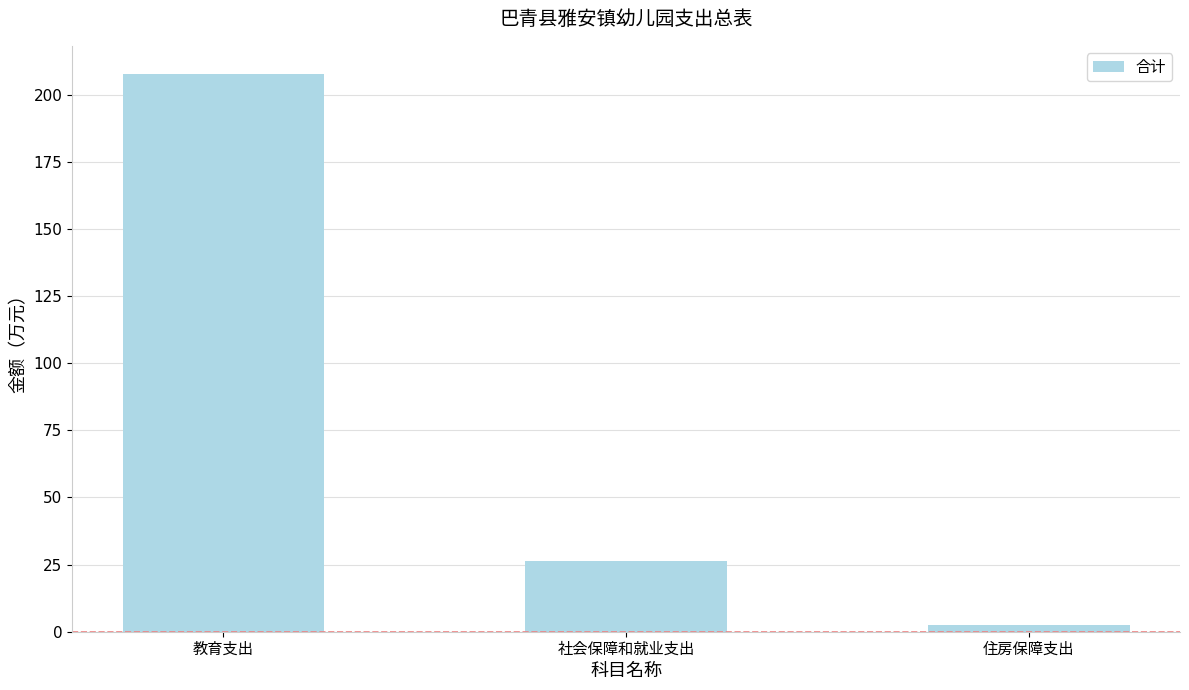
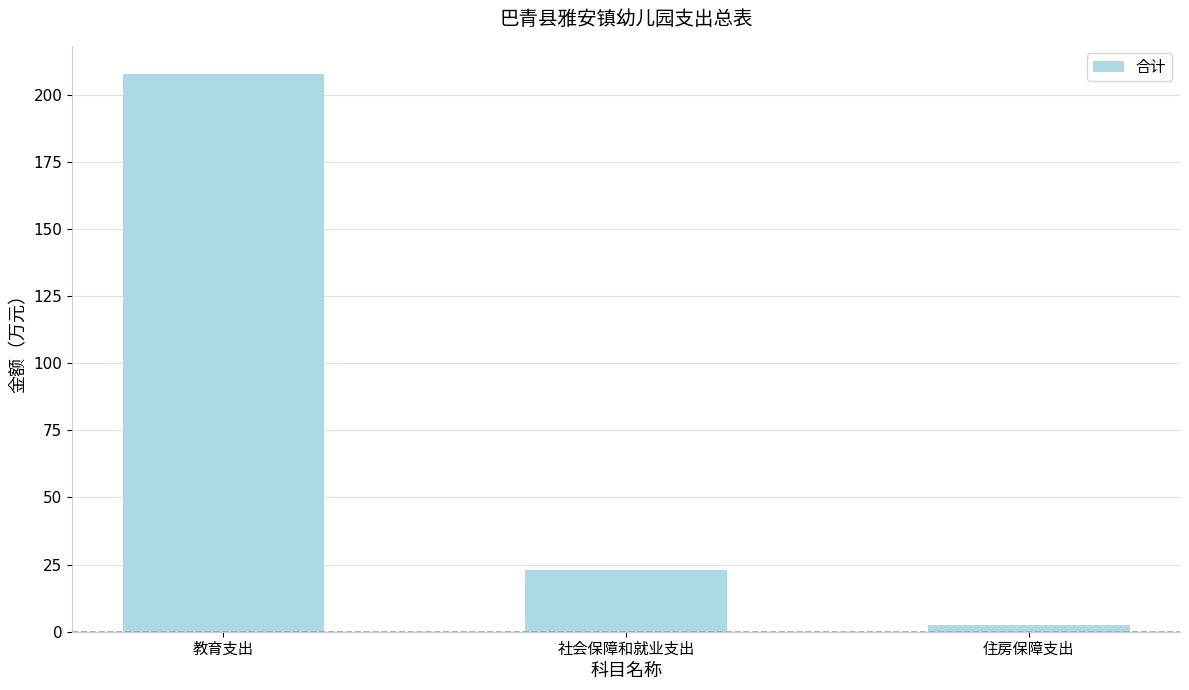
  {
    "教育支出": 208,
-   "社会保障和就业支出": 26,
+   "社会保障和就业支出": 23,
    "住房保障支出": 3
  }
